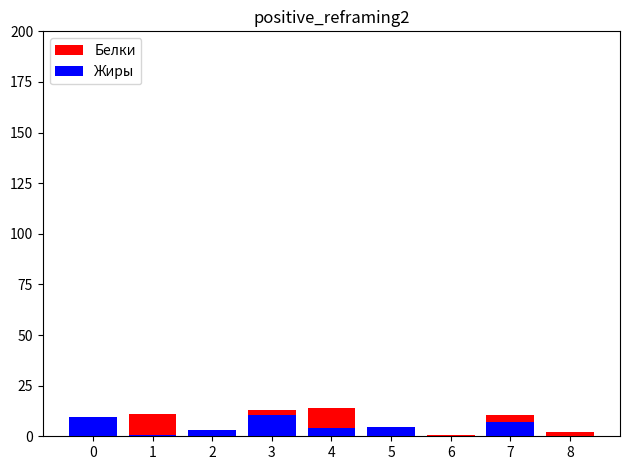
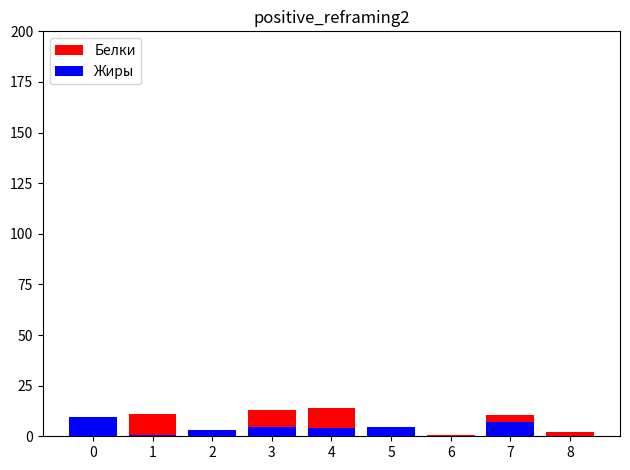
  {
    "Белки": {
      "1": 11,
      "3": 13,
      "4": 14,
      "7": 10,
      "8": 2
    },
    "Жиры": {
      "0": 9,
      "2": 3,
-     "3": 11,
+     "3": 5,
      "5": 5
    }
  }
